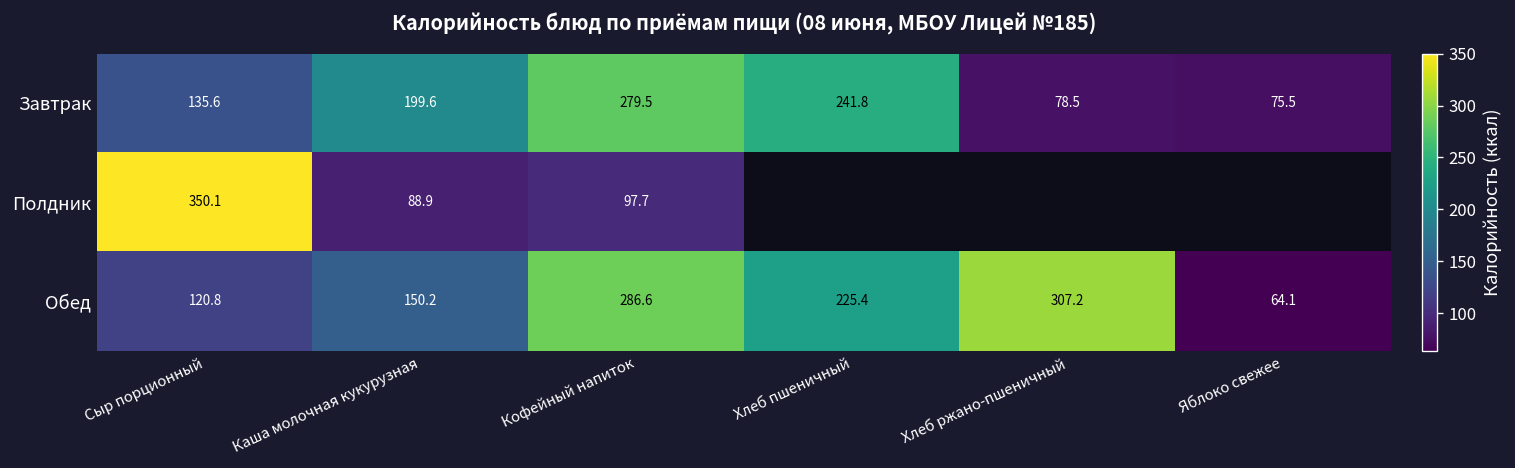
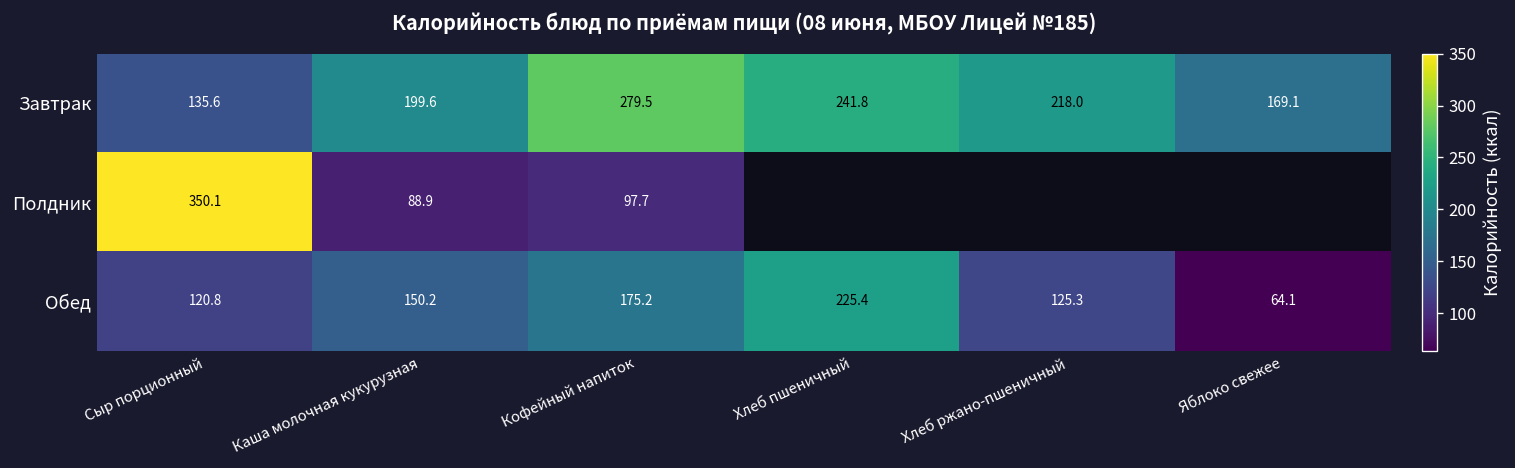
  {
    "Завтрак": {
      "Сыр порционный": 135.6,
      "Каша молочная кукурузная": 199.6,
      "Кофейный напиток": 279.5,
      "Хлеб пшеничный": 241.8,
-     "Хлеб ржано-пшеничный": 78.5,
-     "Яблоко свежее": 75.5
+     "Хлеб ржано-пшеничный": 218.0,
+     "Яблоко свежее": 169.1
    },
    "Полдник": {
      "Сыр порционный": 350.1,
      "Каша молочная кукурузная": 88.9,
      "Кофейный напиток": 97.7
    },
    "Обед": {
      "Сыр порционный": 120.8,
      "Каша молочная кукурузная": 150.2,
-     "Кофейный напиток": 286.6,
+     "Кофейный напиток": 175.2,
      "Хлеб пшеничный": 225.4,
-     "Хлеб ржано-пшеничный": 307.2,
+     "Хлеб ржано-пшеничный": 125.3,
      "Яблоко свежее": 64.1
    }
  }
